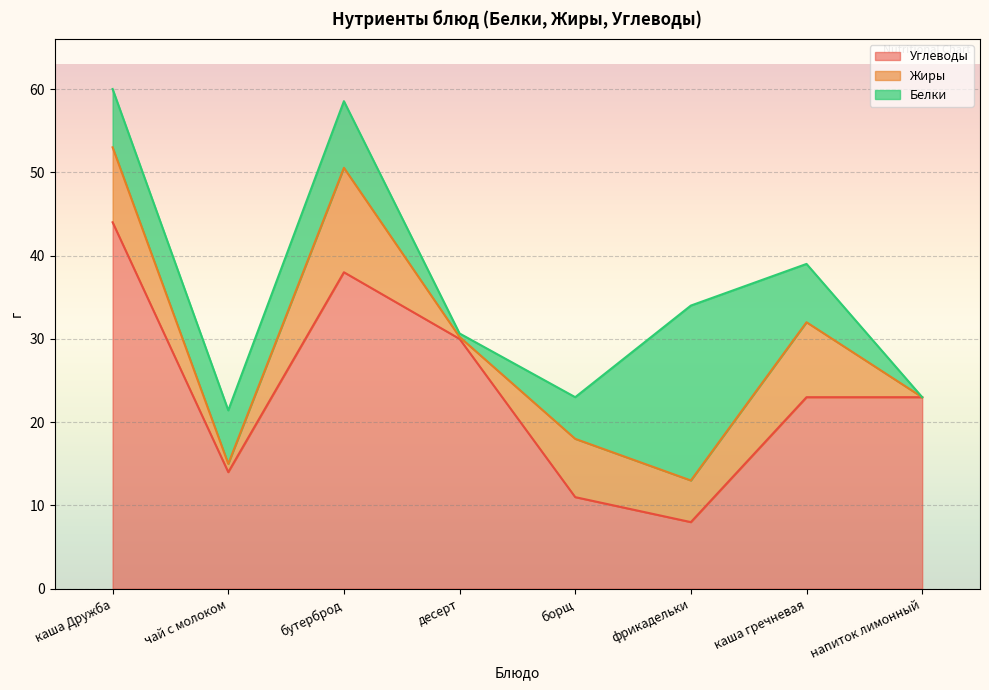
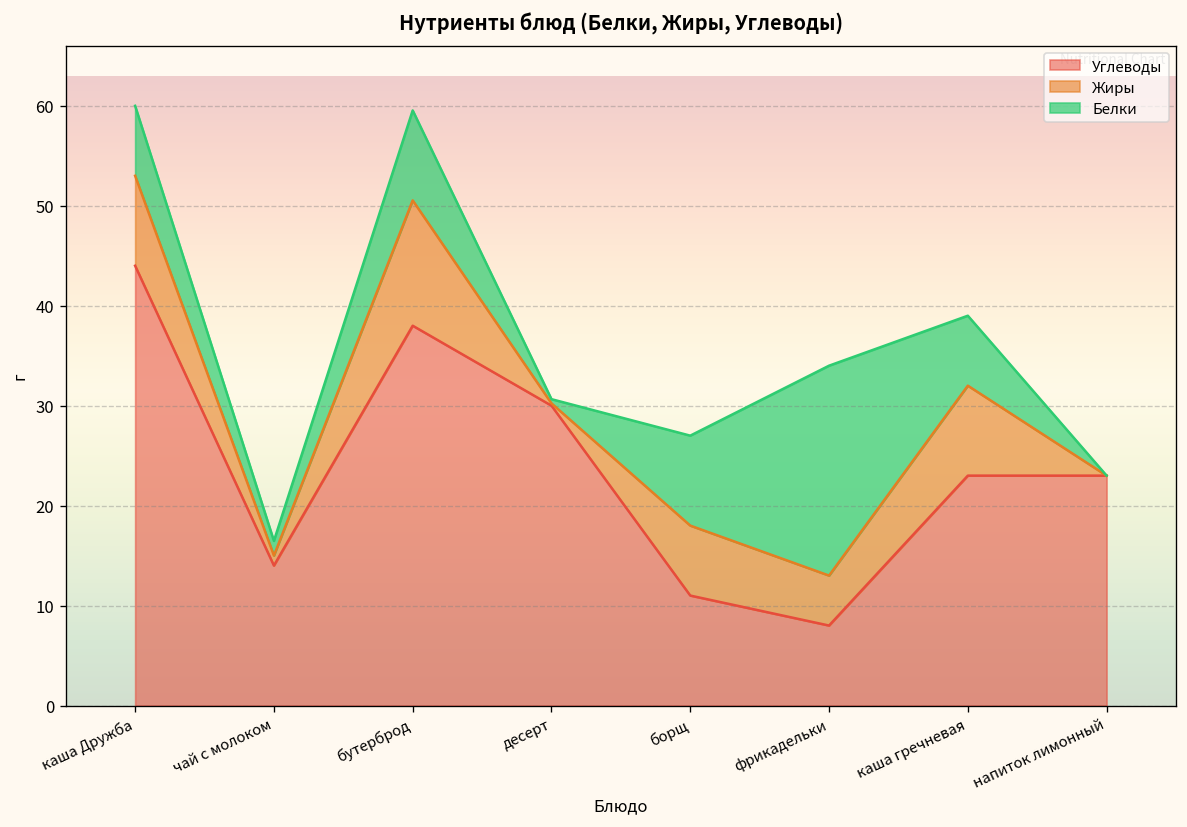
  {
    "Белки": {
      "каша Дружба": 7,
-     "чай с молоком": 6,
-     "бутерброд": 8,
+     "чай с молоком": 1,
+     "бутерброд": 9,
      "десерт": 0,
-     "борщ": 5,
+     "борщ": 9,
      "фрикадельки": 21,
      "каша гречневая": 7
    }
  }
